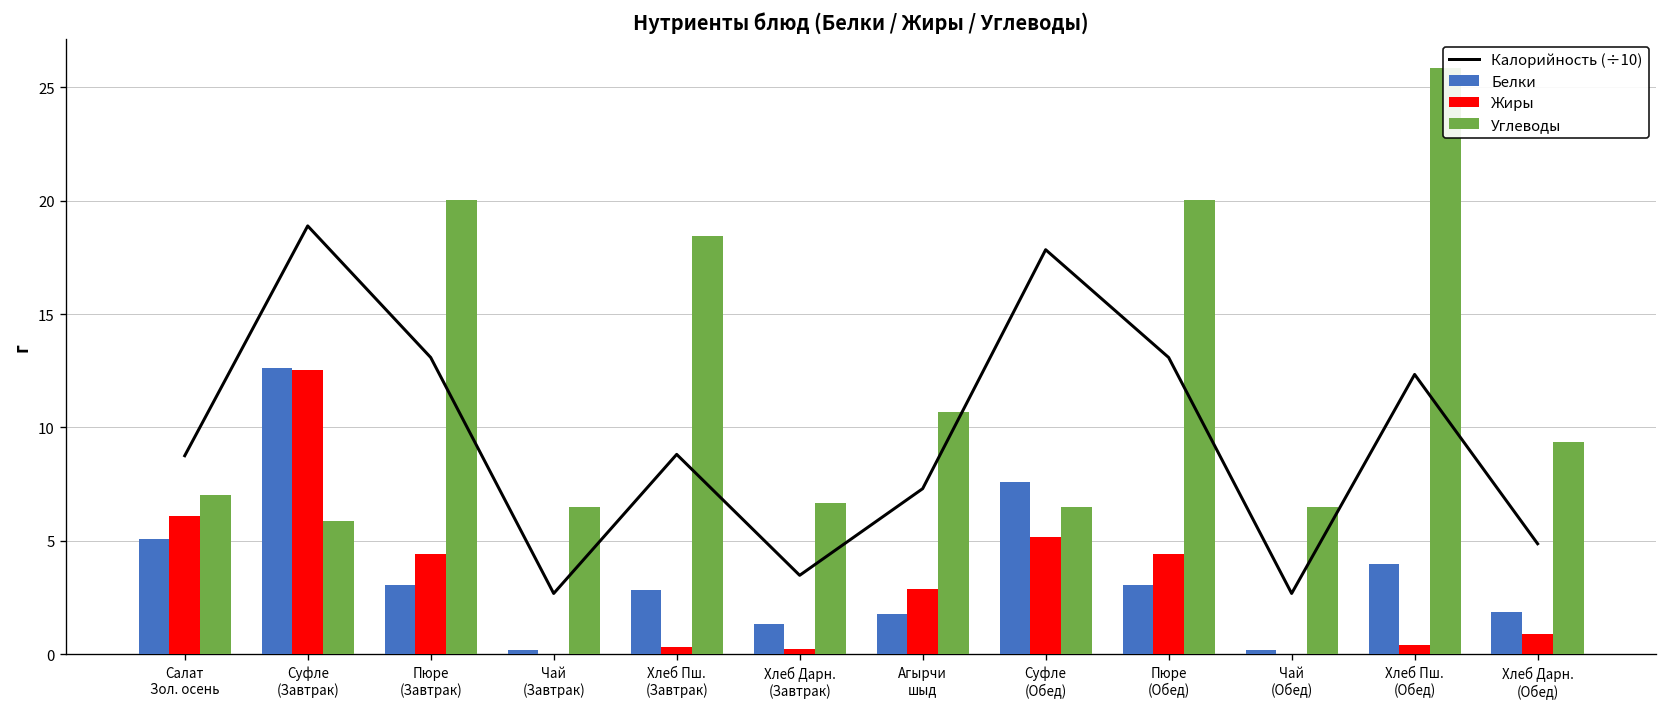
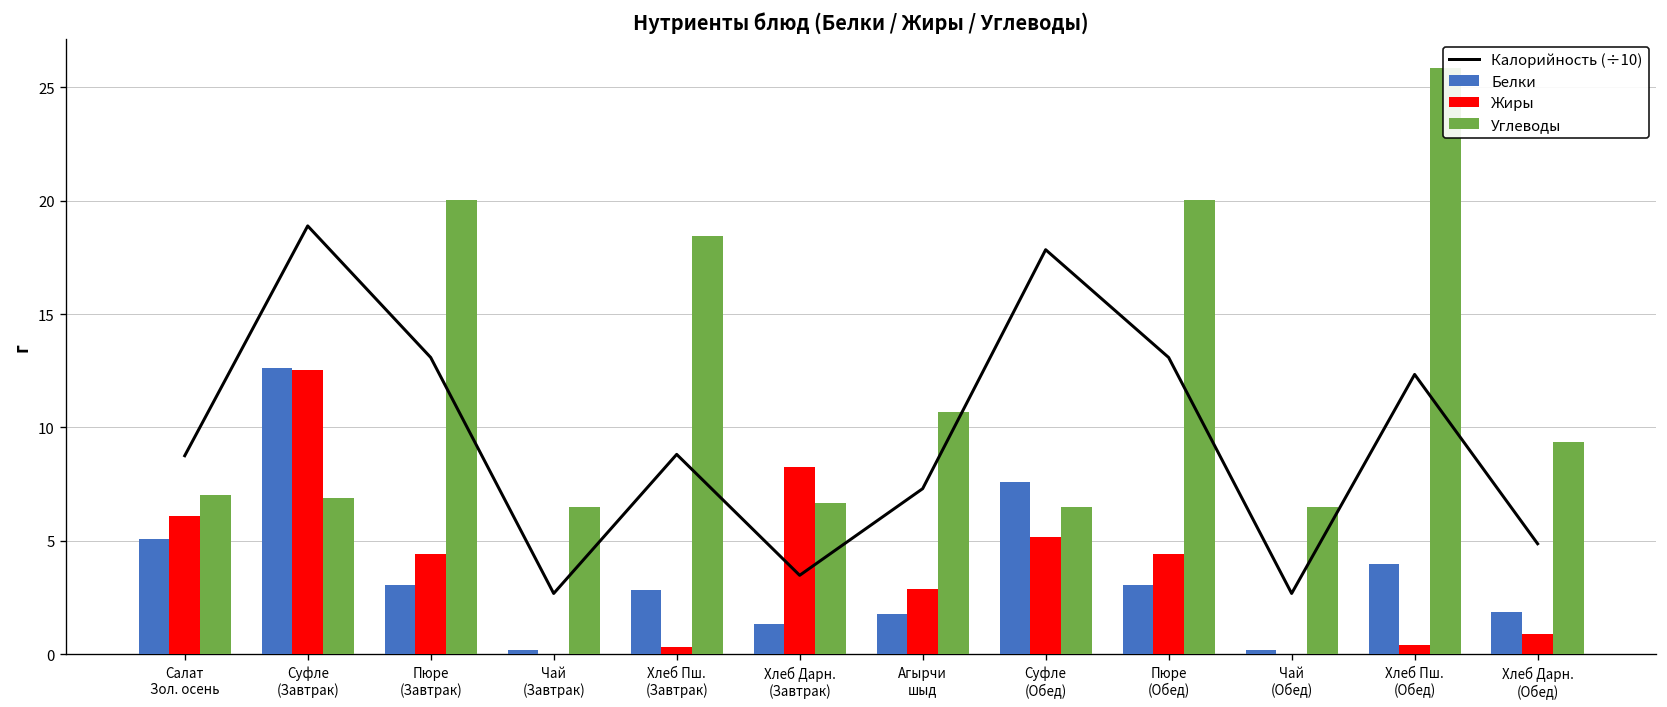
  {
    "Белки": {
      "Салат Зол. осень": 5.1,
      "Суфле (Завтрак)": 12.6,
      "Пюре (Завтрак)": 3.1,
      "Чай (Завтрак)": 0.2,
      "Хлеб Пш. (Завтрак)": 2.9,
      "Хлеб Дарн. (Завтрак)": 1.3,
      "Агырчи шыд": 1.8,
      "Суфле (Обед)": 7.6,
      "Пюре (Обед)": 3.1,
      "Чай (Обед)": 0.2,
      "Хлеб Пш. (Обед)": 4.0,
      "Хлеб Дарн. (Обед)": 1.9
    },
    "Калорийность (÷10)": {
      "Салат Зол. осень": 8.8,
      "Суфле (Завтрак)": 18.9,
      "Пюре (Завтрак)": 13.1,
      "Чай (Завтрак)": 2.7,
      "Хлеб Пш. (Завтрак)": 8.8,
      "Хлеб Дарн. (Завтрак)": 3.5,
      "Агырчи шыд": 7.3,
      "Суфле (Обед)": 17.8,
      "Пюре (Обед)": 13.1,
      "Чай (Обед)": 2.7,
      "Хлеб Пш. (Обед)": 12.3,
      "Хлеб Дарн. (Обед)": 4.9
    },
    "Жиры": {
      "Салат Зол. осень": 6.1,
      "Суфле (Завтрак)": 12.5,
      "Пюре (Завтрак)": 4.4,
      "Чай (Завтрак)": 0.0,
      "Хлеб Пш. (Завтрак)": 0.3,
-     "Хлеб Дарн. (Завтрак)": 0.2,
+     "Хлеб Дарн. (Завтрак)": 8.2,
      "Агырчи шыд": 2.9,
      "Суфле (Обед)": 5.2,
      "Пюре (Обед)": 4.4,
      "Чай (Обед)": 0.0,
      "Хлеб Пш. (Обед)": 0.4,
      "Хлеб Дарн. (Обед)": 0.9
    },
    "Углеводы": {
      "Салат Зол. осень": 7.0,
-     "Суфле (Завтрак)": 5.9,
+     "Суфле (Завтрак)": 6.9,
      "Пюре (Завтрак)": 20.1,
      "Чай (Завтрак)": 6.5,
      "Хлеб Пш. (Завтрак)": 18.5,
      "Хлеб Дарн. (Завтрак)": 6.7,
      "Агырчи шыд": 10.7,
      "Суфле (Обед)": 6.5,
      "Пюре (Обед)": 20.1,
      "Чай (Обед)": 6.5,
      "Хлеб Дарн. (Обед)": 9.4
    }
  }
